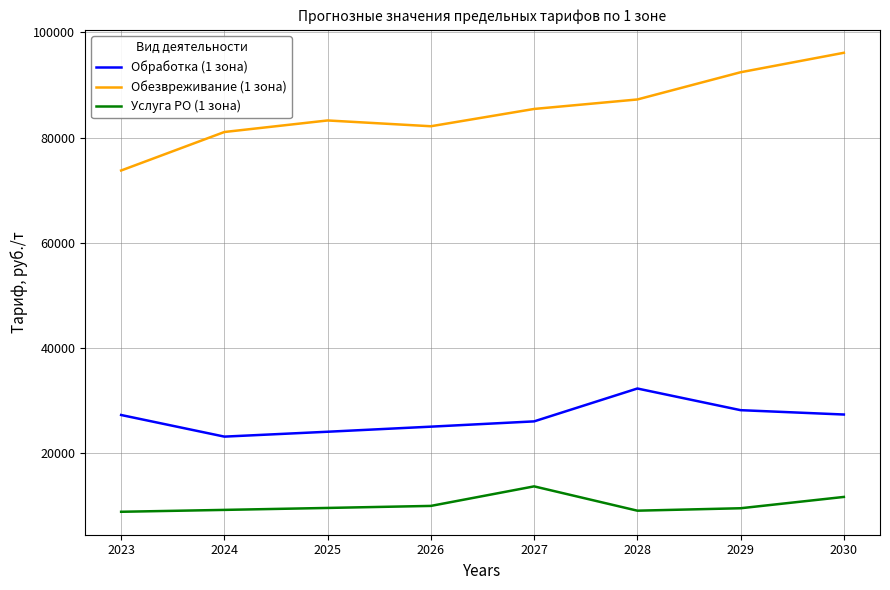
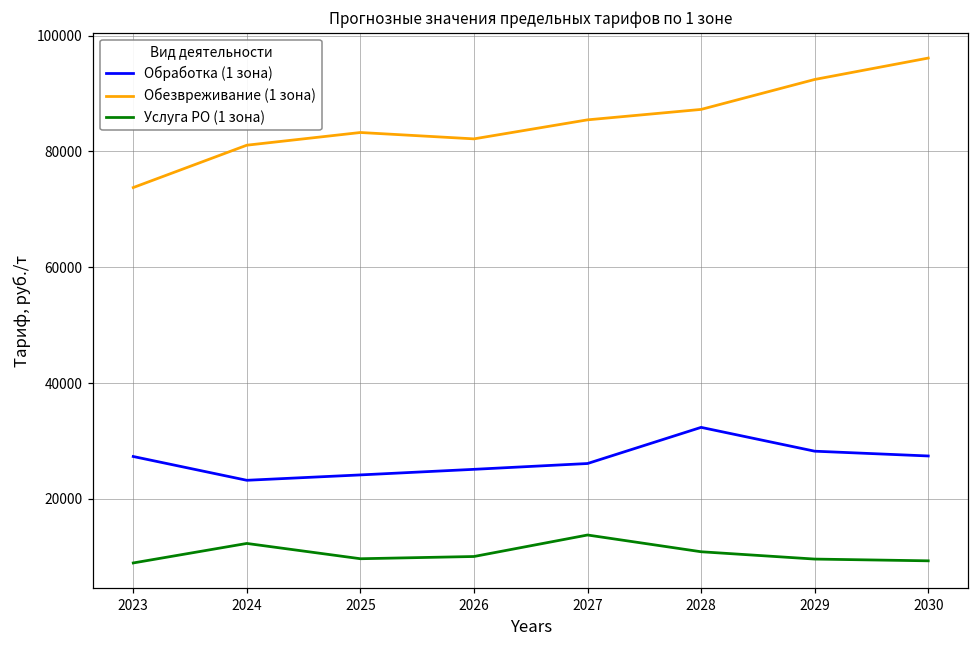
  {
    "Обработка (1 зона)": {
      "2023": 27000,
      "2024": 23000,
      "2025": 24000,
      "2026": 25000,
      "2027": 26000,
      "2028": 32000,
      "2029": 28000,
      "2030": 27000
    },
    "Обезвреживание (1 зона)": {
      "2023": 74000,
      "2024": 81000,
      "2025": 83000,
      "2026": 82000,
      "2027": 85000,
      "2028": 87000,
      "2029": 92000,
      "2030": 96000
    },
    "Услуга РО (1 зона)": {
      "2023": 9000,
-     "2024": 9000,
+     "2024": 12000,
      "2025": 10000,
      "2026": 10000,
      "2027": 14000,
-     "2028": 9000,
+     "2028": 11000,
      "2029": 10000,
-     "2030": 12000
+     "2030": 9000
    }
  }
